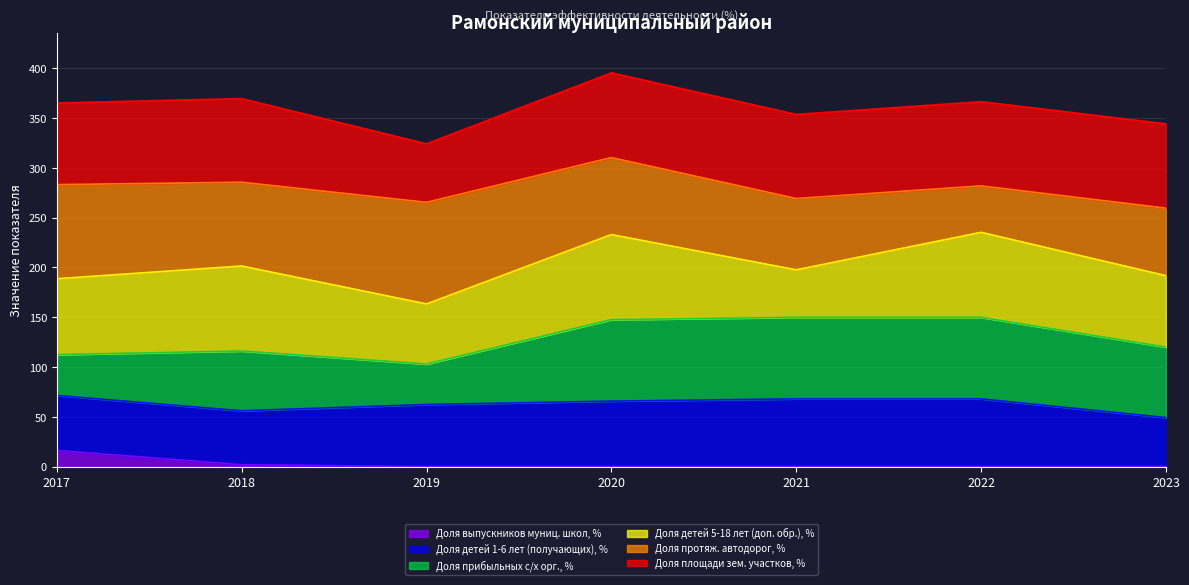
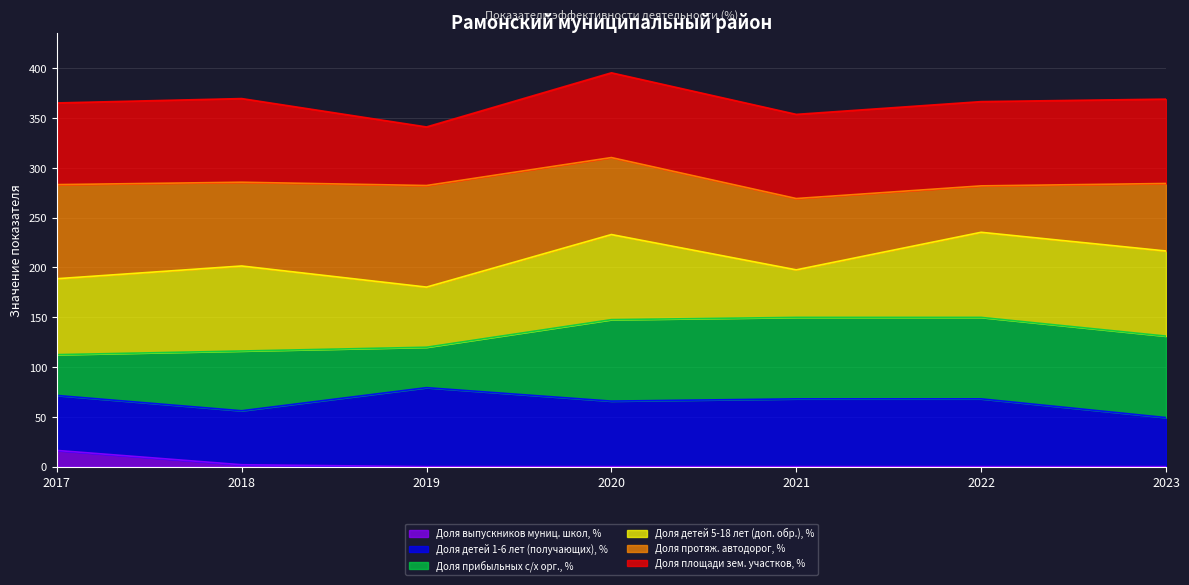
  {
    "Доля выпускников муниц. школ, %": {
      "2017": 20,
      "2018": 0,
      "2019": 0,
      "2020": 0,
      "2021": 0,
      "2022": 0,
      "2023": 0
    },
    "Доля детей 1-6 лет (получающих), %": {
      "2017": 60,
      "2018": 50,
-     "2019": 60,
+     "2019": 80,
      "2020": 70,
      "2021": 70,
      "2022": 70,
      "2023": 50
    },
    "Доля прибыльных с/х орг., %": {
      "2017": 40,
      "2018": 60,
      "2019": 40,
      "2020": 80,
      "2021": 80,
      "2022": 80,
-     "2023": 70
+     "2023": 80
    },
    "Доля детей 5-18 лет (доп. обр.), %": {
      "2017": 80,
      "2018": 90,
      "2019": 60,
      "2020": 90,
      "2021": 50,
      "2022": 90,
-     "2023": 70
+     "2023": 90
    },
    "Доля протяж. автодорог, %": {
      "2017": 90,
      "2018": 80,
      "2019": 100,
      "2020": 80,
      "2021": 70,
      "2022": 50,
      "2023": 70
    },
    "Доля площади зем. участков, %": {
      "2017": 80,
      "2018": 80,
      "2019": 60,
      "2020": 90,
      "2021": 80,
      "2022": 80,
      "2023": 80
    }
  }
